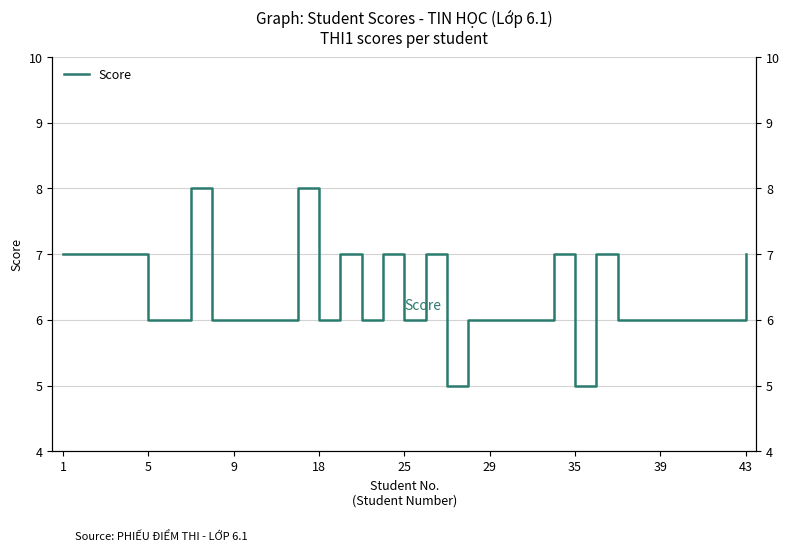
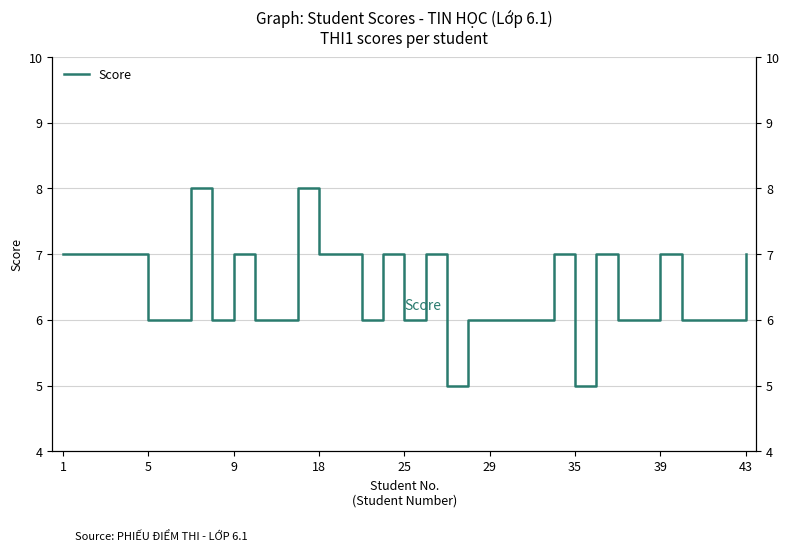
  {
    "1": 7,
    "5": 6,
-   "9": 6,
-   "18": 6,
+   "9": 7,
+   "18": 7,
    "25": 6,
    "29": 6,
    "35": 5,
-   "39": 6,
+   "39": 7,
    "43": 7
  }
